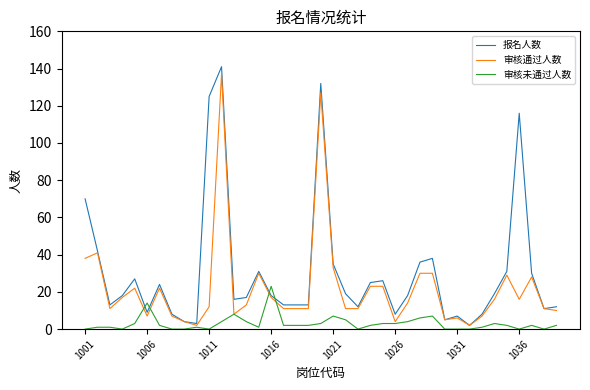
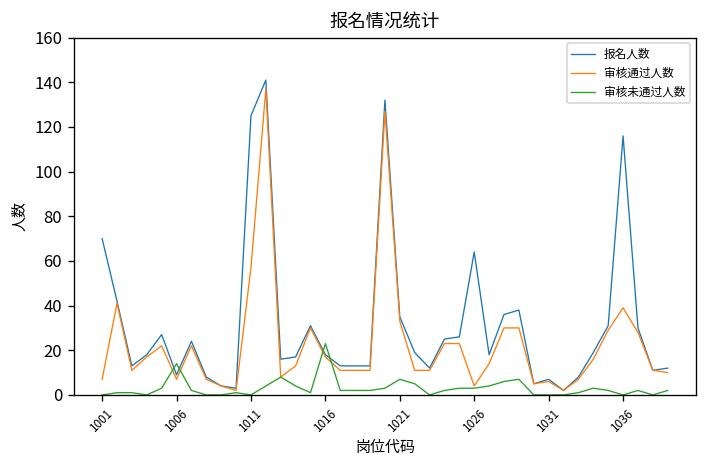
  {
    "报名人数": {
      "1001": 70,
      "1006": 9,
      "1011": 125,
      "1021": 35,
-     "1026": 8,
+     "1026": 64,
      "1036": 116
    },
    "审核通过人数": {
-     "1001": 38,
+     "1001": 7,
      "1006": 7,
-     "1011": 12,
+     "1011": 57,
      "1021": 33,
-     "1036": 16
+     "1036": 39
    },
    "审核未通过人数": {
      "1001": 0,
      "1006": 14,
      "1011": 0,
      "1016": 23,
      "1021": 7,
      "1031": 0,
      "1036": 0
    }
  }
